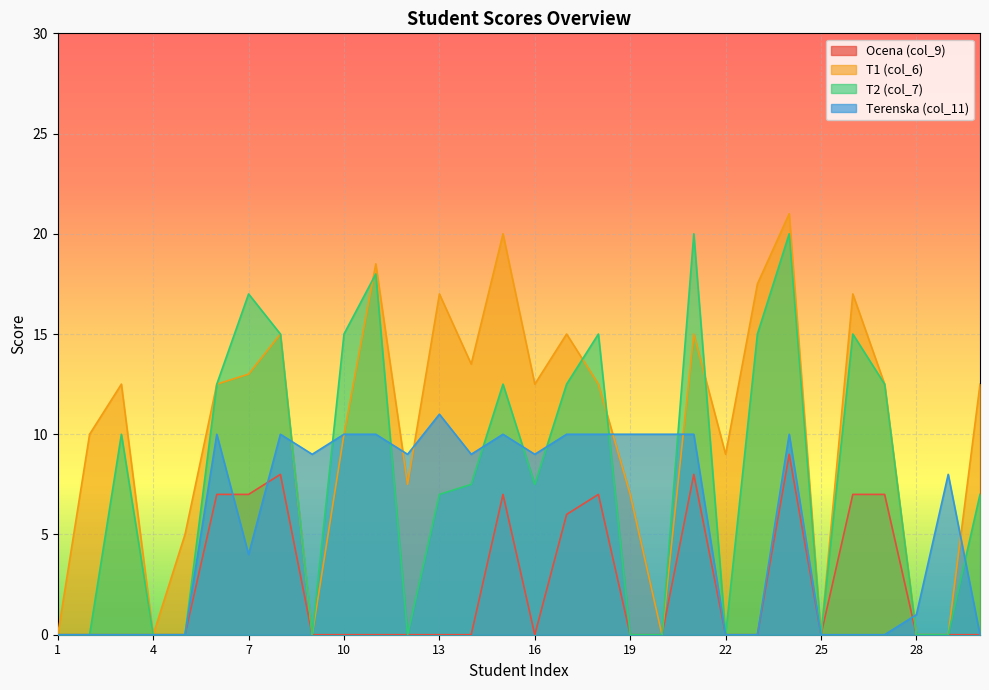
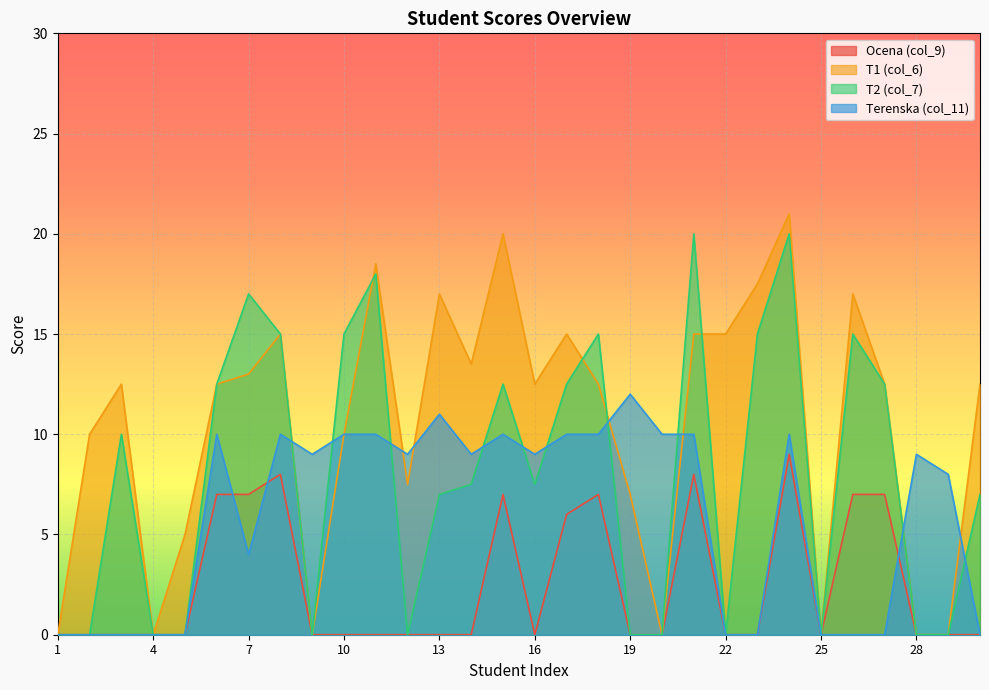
  {
    "Ocena (col_9)": {
      "7": 7,
      "10": 0,
      "13": 0,
      "16": 0
    },
    "T1 (col_6)": {
      "7": 13,
      "13": 17,
      "16": 12.5,
      "19": 7,
-     "22": 9
+     "22": 15
    },
    "T2 (col_7)": {
      "7": 17,
      "10": 15,
      "13": 7,
      "16": 7.5
    },
    "Terenska (col_11)": {
      "7": 4,
      "13": 11,
      "16": 9,
-     "19": 10,
-     "28": 1
+     "19": 12,
+     "28": 9
    }
  }
